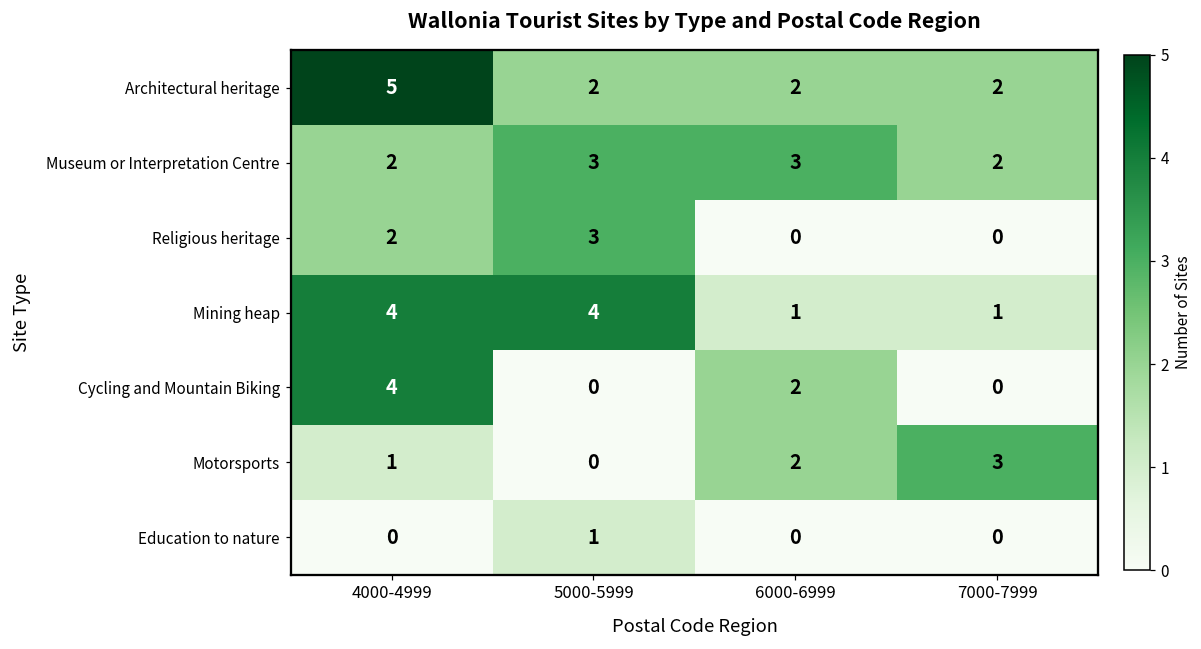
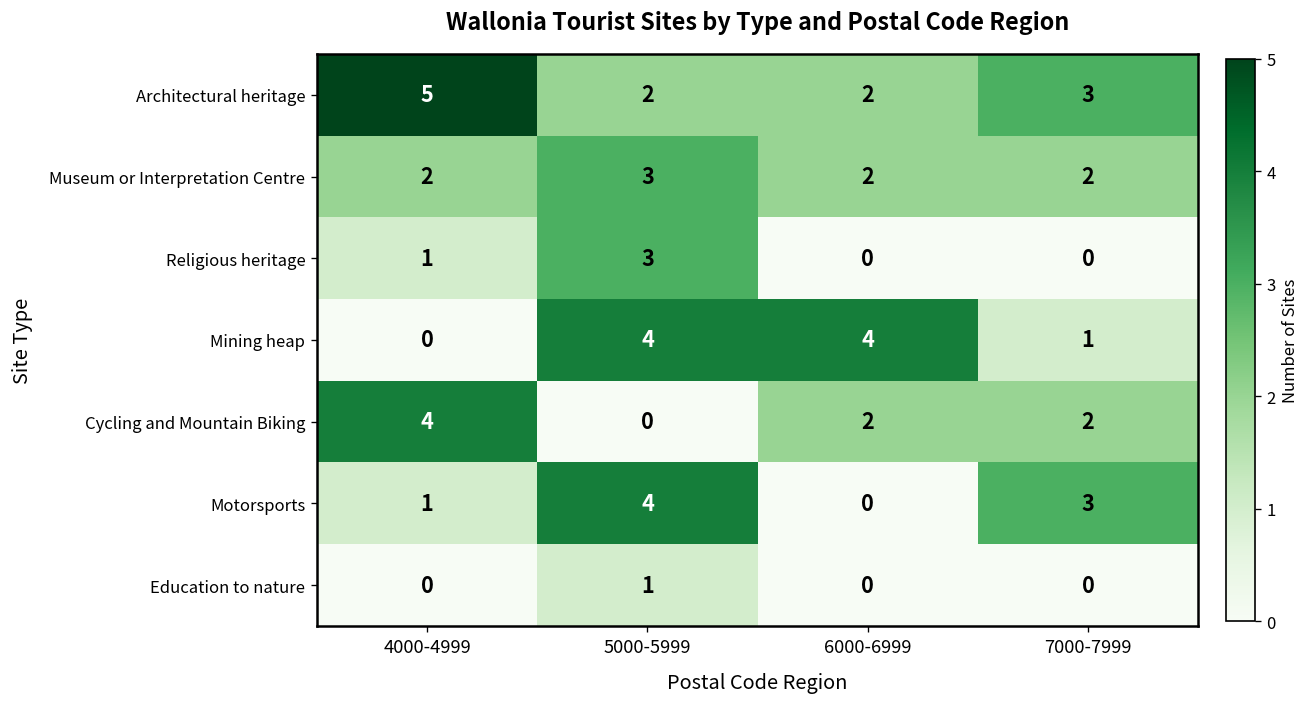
  {
    "Architectural heritage": {
      "4000-4999": 5,
      "5000-5999": 2,
      "6000-6999": 2,
-     "7000-7999": 2
+     "7000-7999": 3
    },
    "Museum or Interpretation Centre": {
      "4000-4999": 2,
      "5000-5999": 3,
-     "6000-6999": 3,
+     "6000-6999": 2,
      "7000-7999": 2
    },
    "Religious heritage": {
-     "4000-4999": 2,
+     "4000-4999": 1,
      "5000-5999": 3,
      "6000-6999": 0,
      "7000-7999": 0
    },
    "Mining heap": {
-     "4000-4999": 4,
+     "4000-4999": 0,
      "5000-5999": 4,
-     "6000-6999": 1,
+     "6000-6999": 4,
      "7000-7999": 1
    },
    "Cycling and Mountain Biking": {
      "4000-4999": 4,
      "5000-5999": 0,
      "6000-6999": 2,
-     "7000-7999": 0
+     "7000-7999": 2
    },
    "Motorsports": {
      "4000-4999": 1,
-     "5000-5999": 0,
-     "6000-6999": 2,
+     "5000-5999": 4,
+     "6000-6999": 0,
      "7000-7999": 3
    },
    "Education to nature": {
      "4000-4999": 0,
      "5000-5999": 1,
      "6000-6999": 0,
      "7000-7999": 0
    }
  }
